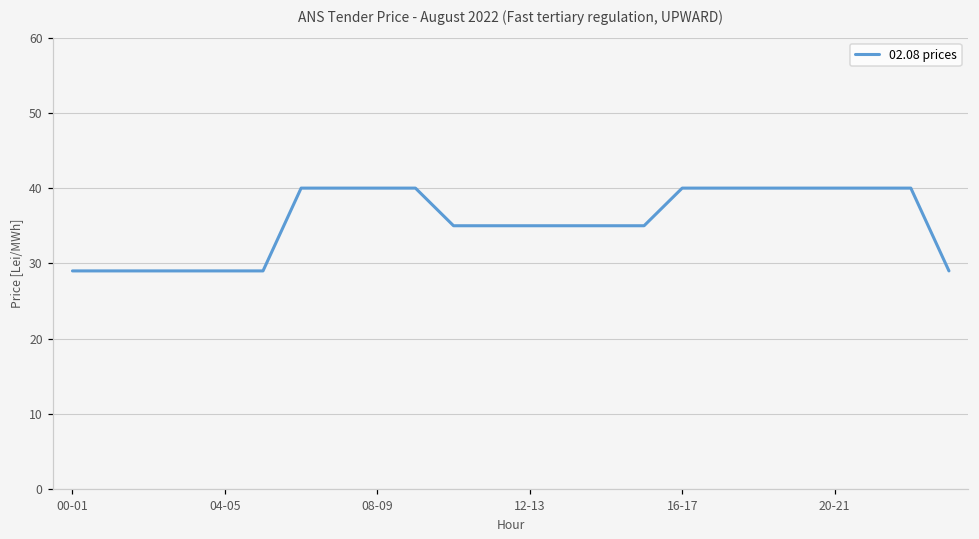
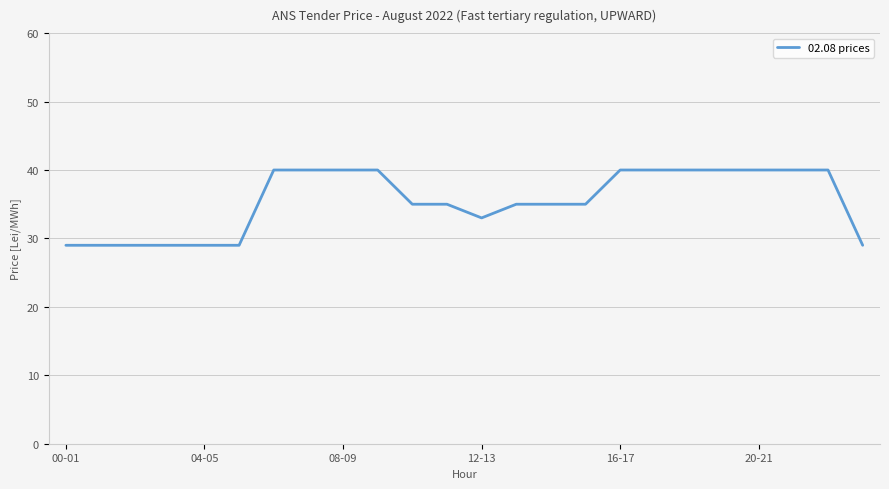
  {
    "00-01": 29,
    "04-05": 29,
    "08-09": 40,
-   "12-13": 35,
+   "12-13": 33,
    "16-17": 40,
    "20-21": 40
  }
